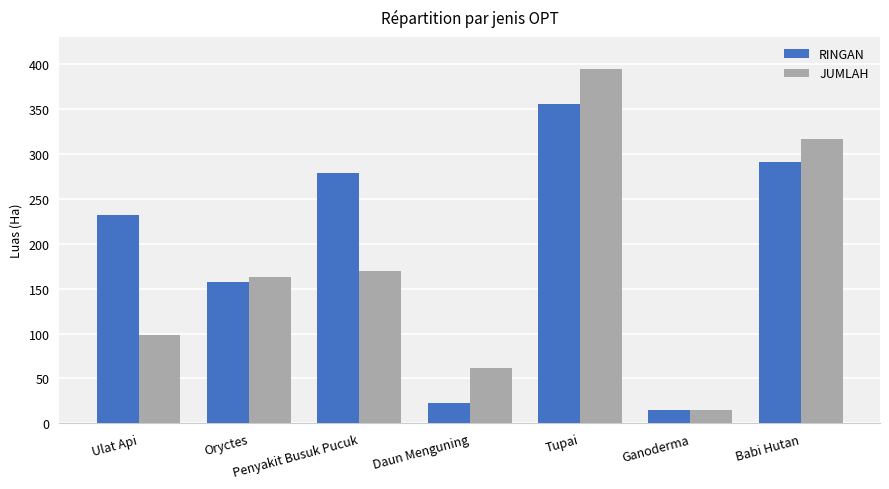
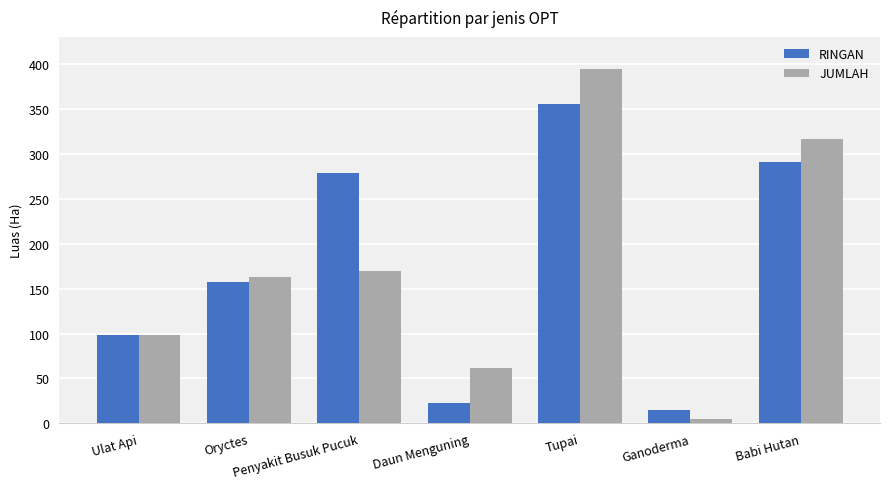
  {
    "RINGAN": {
-     "Ulat Api": 230,
+     "Ulat Api": 100,
      "Oryctes": 160,
      "Penyakit Busuk Pucuk": 280,
      "Daun Menguning": 20,
      "Tupai": 360,
      "Ganoderma": 20,
      "Babi Hutan": 290
    },
    "JUMLAH": {
      "Ulat Api": 100,
      "Oryctes": 160,
      "Penyakit Busuk Pucuk": 170,
      "Daun Menguning": 60,
      "Tupai": 390,
-     "Ganoderma": 20,
+     "Ganoderma": 10,
      "Babi Hutan": 320
    }
  }
